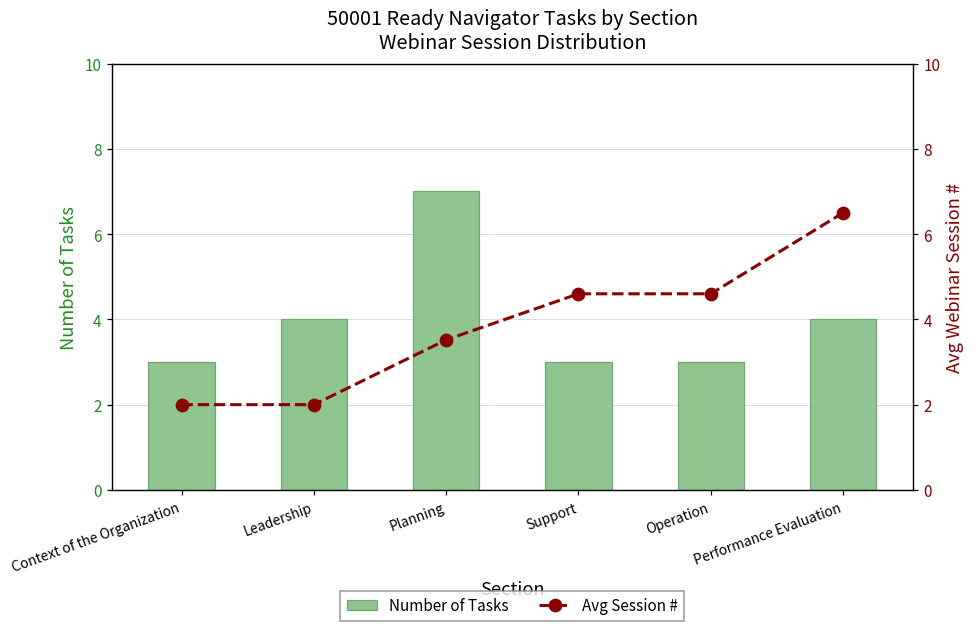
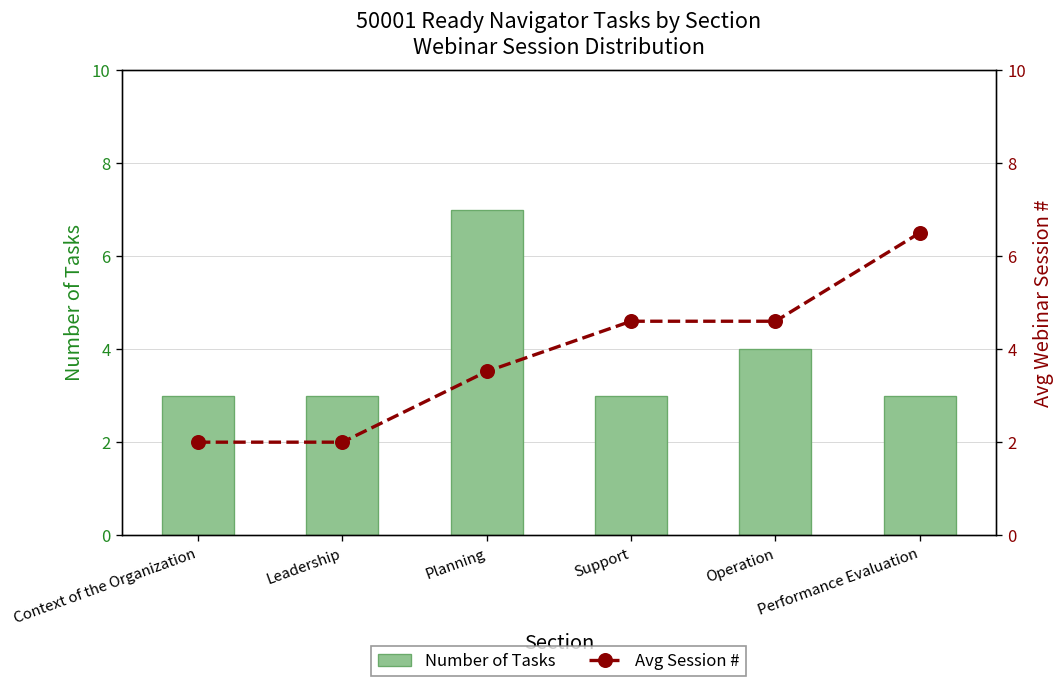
  {
    "Number of Tasks": {
      "Context of the Organization": 3,
-     "Leadership": 4,
+     "Leadership": 3,
      "Planning": 7,
      "Support": 3,
-     "Operation": 3,
-     "Performance Evaluation": 4
+     "Operation": 4,
+     "Performance Evaluation": 3
    },
    "Avg Session #": {
      "Context of the Organization": 2.0,
      "Leadership": 2.0,
      "Planning": 3.5,
      "Support": 4.6,
      "Operation": 4.6,
      "Performance Evaluation": 6.5
    }
  }
